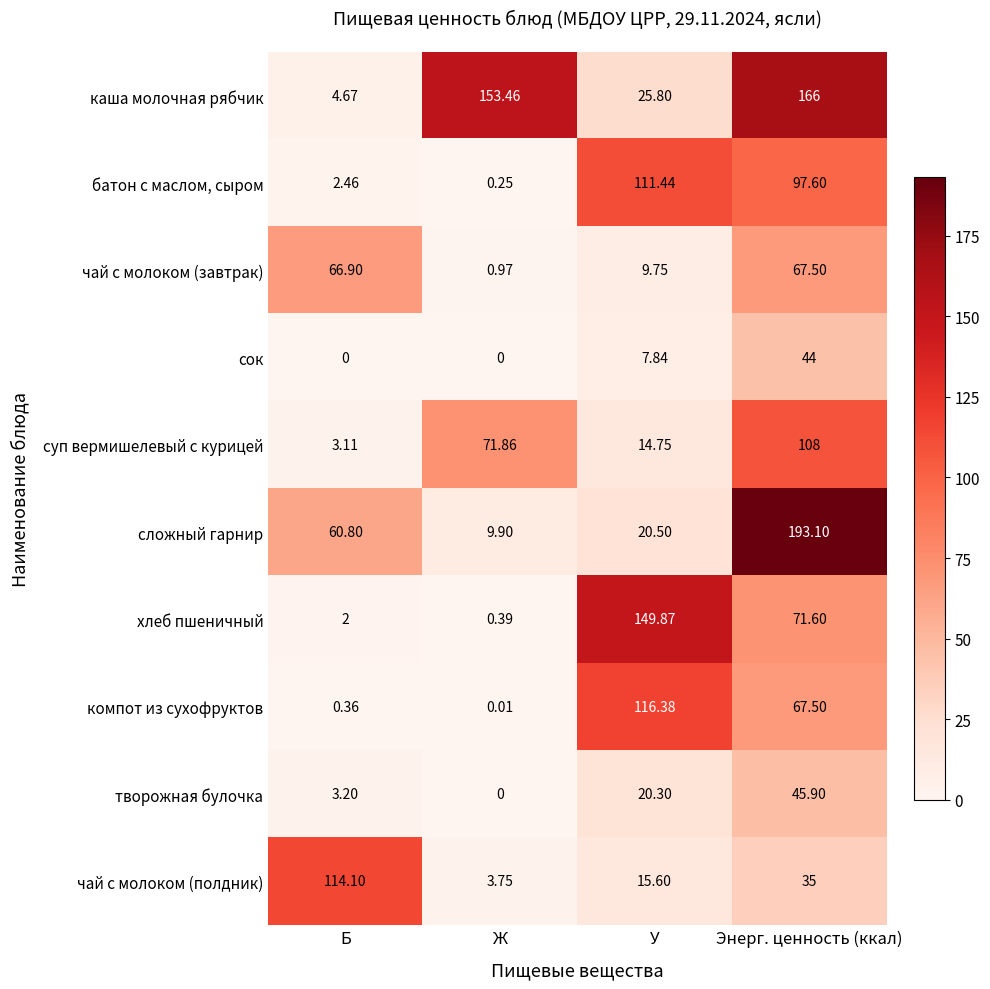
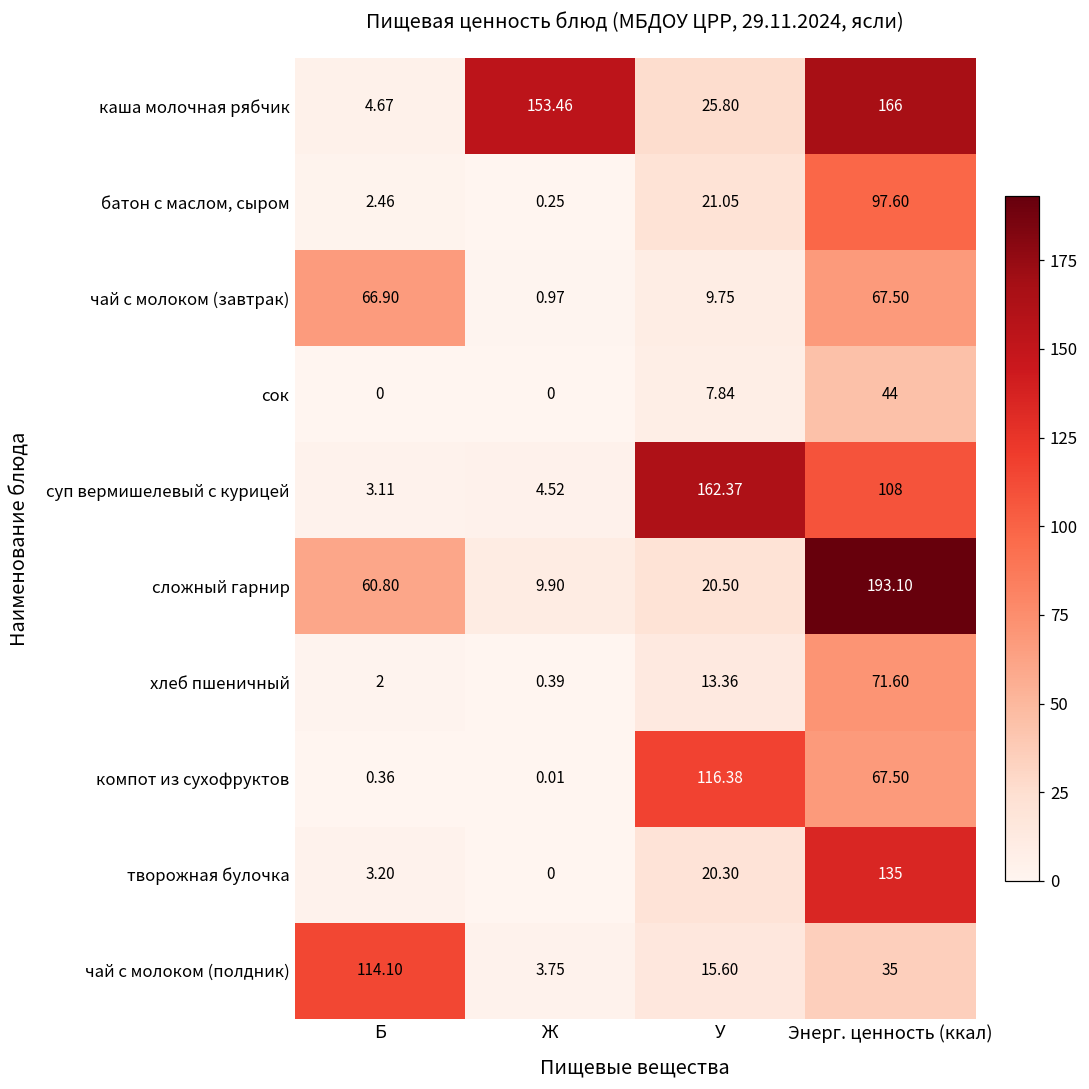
  {
    "каша молочная рябчик": {
      "Б": 4.67,
      "Ж": 153.46,
      "У": 25.80,
      "Энерг. ценность (ккал)": 166
    },
    "батон с маслом, сыром": {
      "Б": 2.46,
      "Ж": 0.25,
-     "У": 111.44,
+     "У": 21.05,
      "Энерг. ценность (ккал)": 97.60
    },
    "чай с молоком (завтрак)": {
      "Б": 66.90,
      "Ж": 0.97,
      "У": 9.75,
      "Энерг. ценность (ккал)": 67.50
    },
    "сок": {
      "Б": 0,
      "Ж": 0,
      "У": 7.84,
      "Энерг. ценность (ккал)": 44
    },
    "суп вермишелевый с курицей": {
      "Б": 3.11,
-     "Ж": 71.86,
-     "У": 14.75,
+     "Ж": 4.52,
+     "У": 162.37,
      "Энерг. ценность (ккал)": 108
    },
    "сложный гарнир": {
      "Б": 60.80,
      "Ж": 9.90,
      "У": 20.50,
      "Энерг. ценность (ккал)": 193.10
    },
    "хлеб пшеничный": {
      "Б": 2,
      "Ж": 0.39,
-     "У": 149.87,
+     "У": 13.36,
      "Энерг. ценность (ккал)": 71.60
    },
    "компот из сухофруктов": {
      "Б": 0.36,
      "Ж": 0.01,
      "У": 116.38,
      "Энерг. ценность (ккал)": 67.50
    },
    "творожная булочка": {
      "Б": 3.20,
      "Ж": 0,
      "У": 20.30,
-     "Энерг. ценность (ккал)": 45.90
+     "Энерг. ценность (ккал)": 135
    },
    "чай с молоком (полдник)": {
      "Б": 114.10,
      "Ж": 3.75,
      "У": 15.60,
      "Энерг. ценность (ккал)": 35
    }
  }
